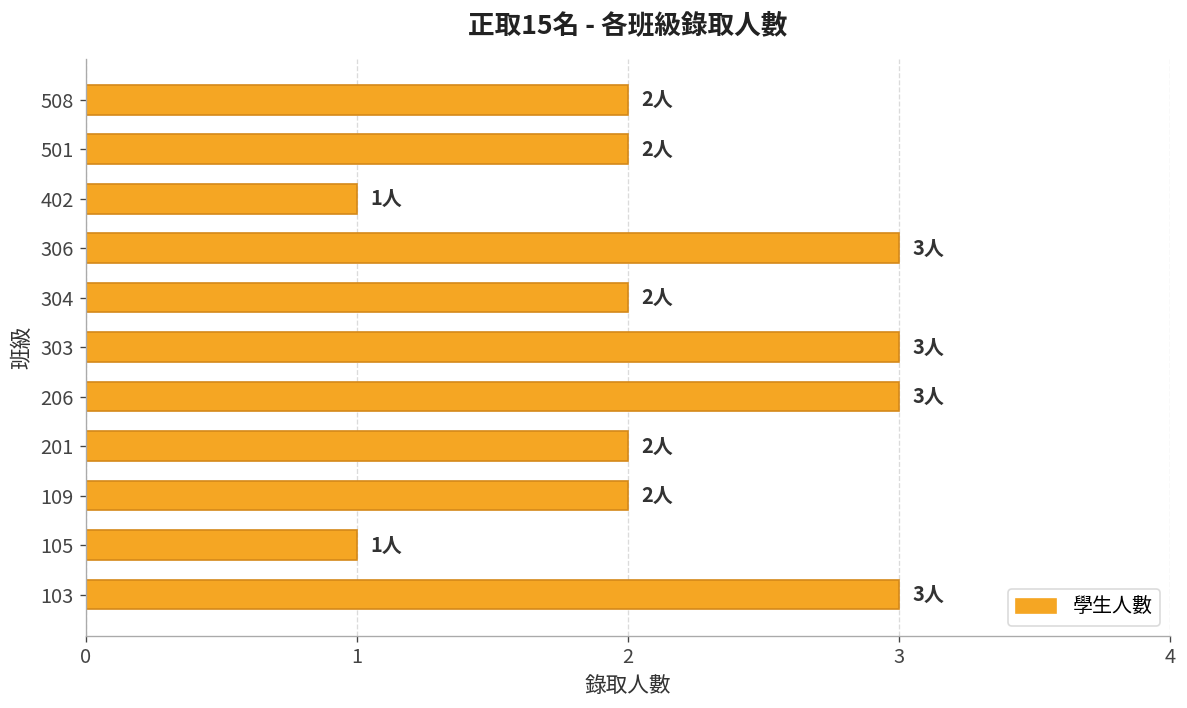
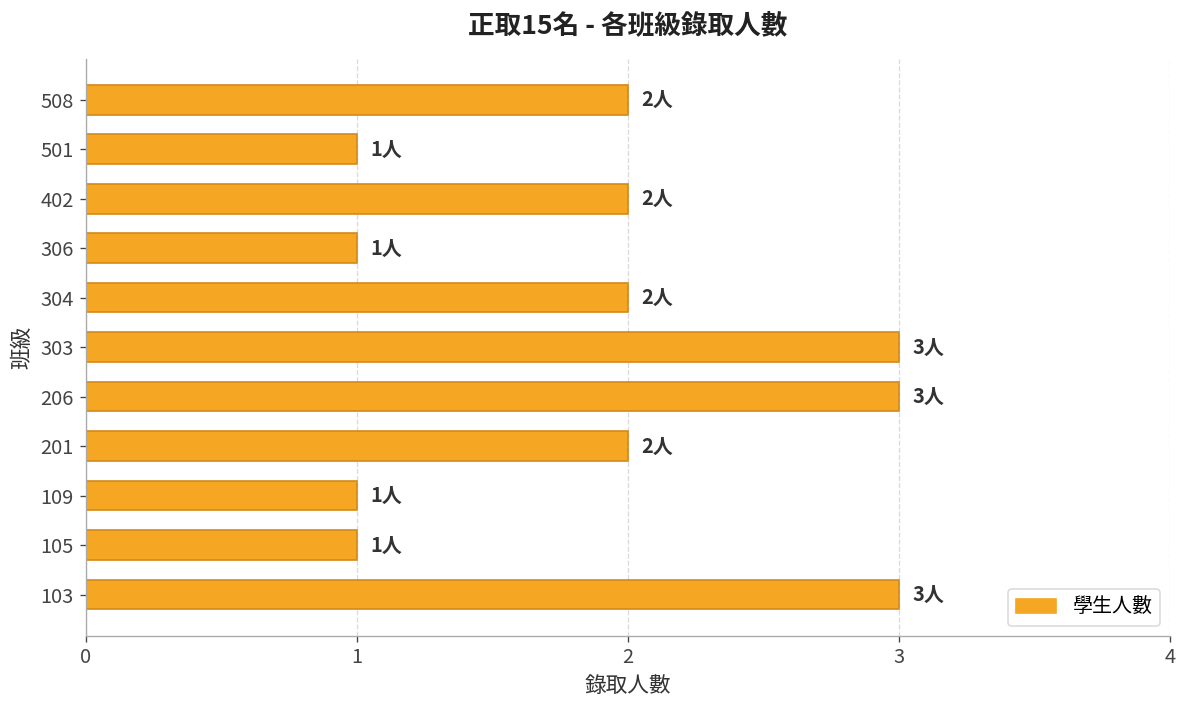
  {
    "508": "2人",
-   "501": "2人",
-   "402": "1人",
-   "306": "3人",
+   "501": "1人",
+   "402": "2人",
+   "306": "1人",
    "304": "2人",
    "303": "3人",
    "206": "3人",
    "201": "2人",
-   "109": "2人",
+   "109": "1人",
    "105": "1人",
    "103": "3人"
  }
